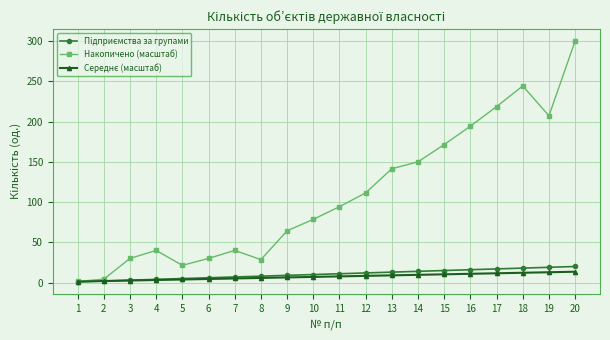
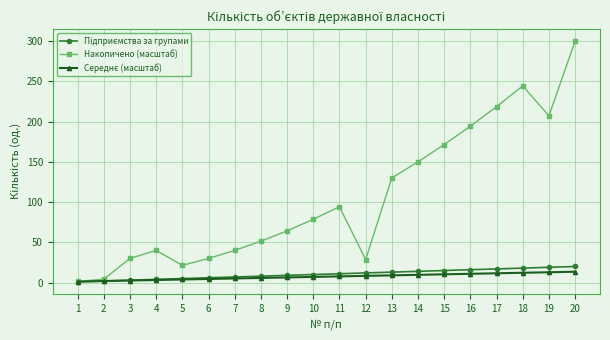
  {
    "Накопичено (масштаб)": {
      "3": 30,
      "4": 40,
      "5": 20,
      "6": 30,
      "7": 40,
-     "8": 30,
+     "8": 50,
      "9": 60,
      "10": 80,
      "11": 90,
-     "12": 110,
-     "13": 140,
+     "12": 30,
+     "13": 130,
      "14": 150,
      "15": 170,
      "16": 190,
      "17": 220,
      "18": 240,
      "19": 210,
      "20": 300
    }
  }
